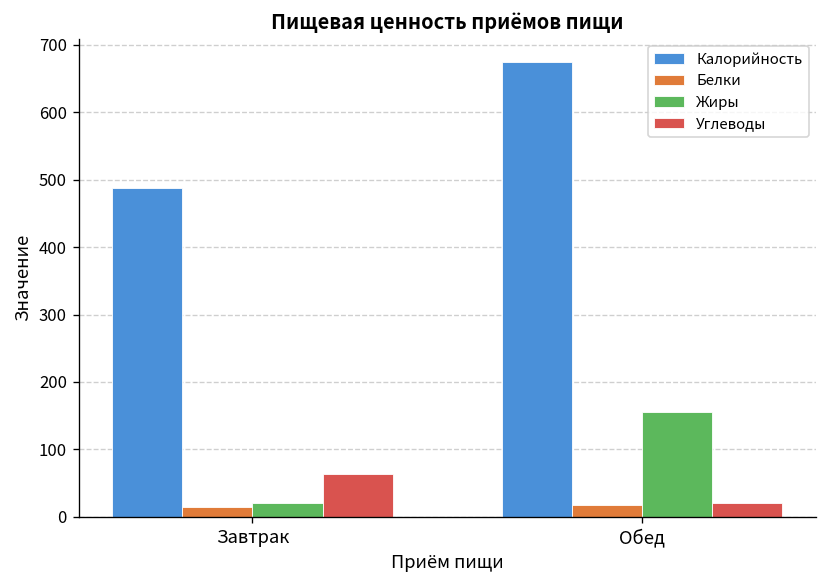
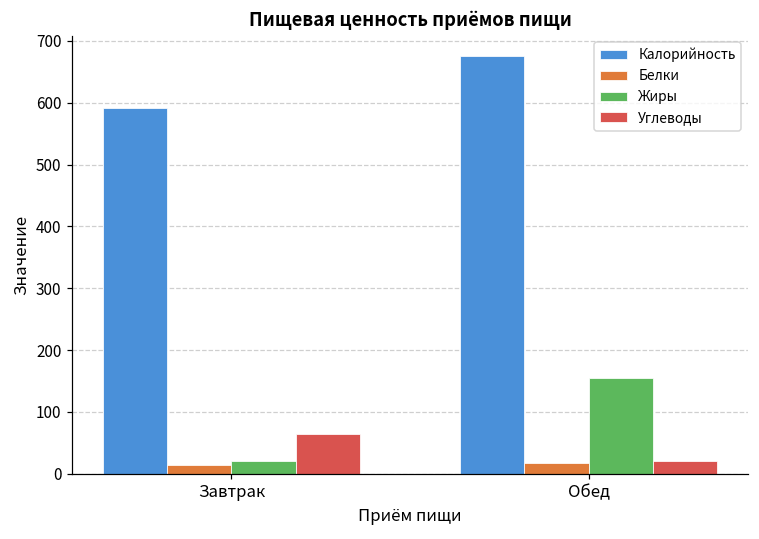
  {
    "Калорийность": {
-     "Завтрак": 490,
+     "Завтрак": 590,
      "Обед": 680
    },
    "Жиры": {
      "Завтрак": 20,
      "Обед": 160
    }
  }
